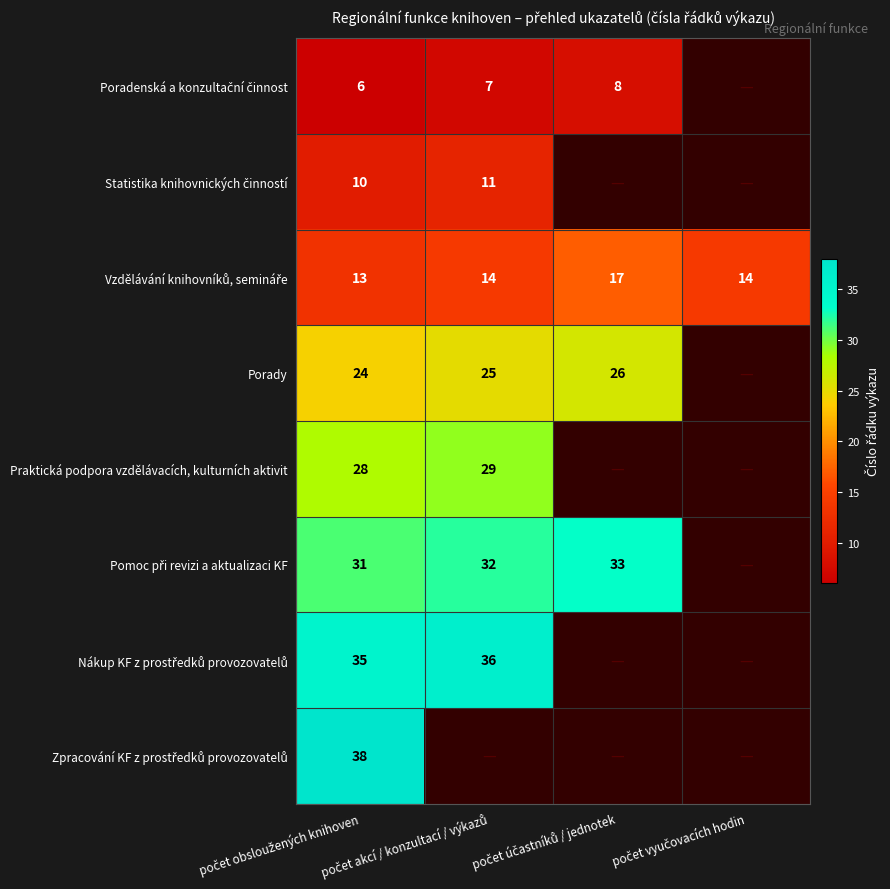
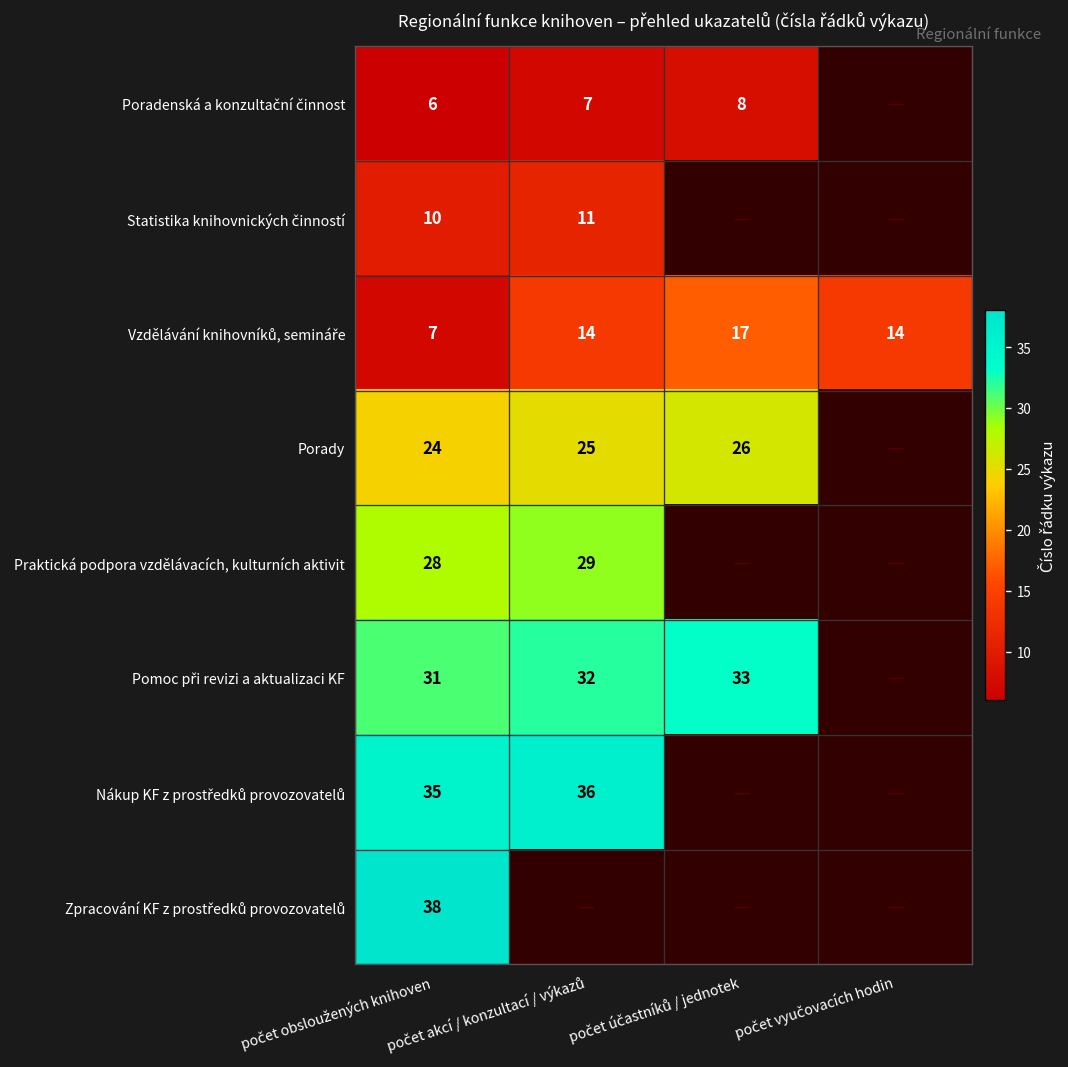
  {
    "Poradenská a konzultační činnost": {
      "počet obsloužených knihoven": 6,
      "počet akcí / konzultací / výkazů": 7,
      "počet účastníků / jednotek": 8
    },
    "Statistika knihovnických činností": {
      "počet obsloužených knihoven": 10,
      "počet akcí / konzultací / výkazů": 11
    },
    "Vzdělávání knihovníků, semináře": {
-     "počet obsloužených knihoven": 13,
+     "počet obsloužených knihoven": 7,
      "počet akcí / konzultací / výkazů": 14,
      "počet účastníků / jednotek": 17,
      "počet vyučovacích hodin": 14
    },
    "Porady": {
      "počet obsloužených knihoven": 24,
      "počet akcí / konzultací / výkazů": 25,
      "počet účastníků / jednotek": 26
    },
    "Praktická podpora vzdělávacích, kulturních aktivit": {
      "počet obsloužených knihoven": 28,
      "počet akcí / konzultací / výkazů": 29
    },
    "Pomoc při revizi a aktualizaci KF": {
      "počet obsloužených knihoven": 31,
      "počet akcí / konzultací / výkazů": 32,
      "počet účastníků / jednotek": 33
    },
    "Nákup KF z prostředků provozovatelů": {
      "počet obsloužených knihoven": 35,
      "počet akcí / konzultací / výkazů": 36
    },
    "Zpracování KF z prostředků provozovatelů": {
      "počet obsloužených knihoven": 38
    }
  }
